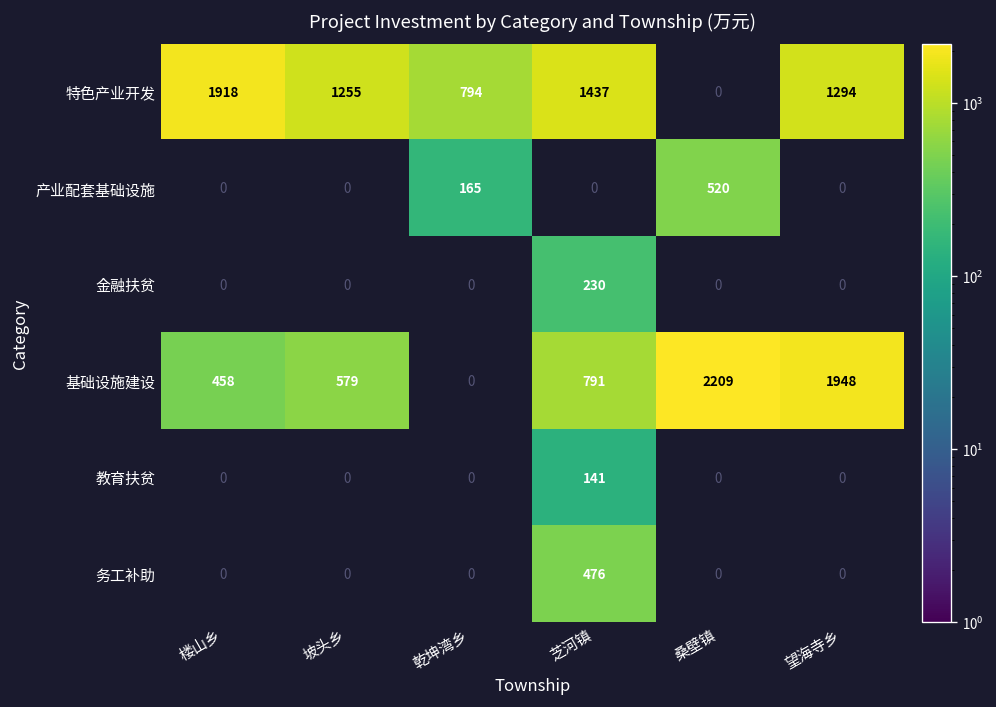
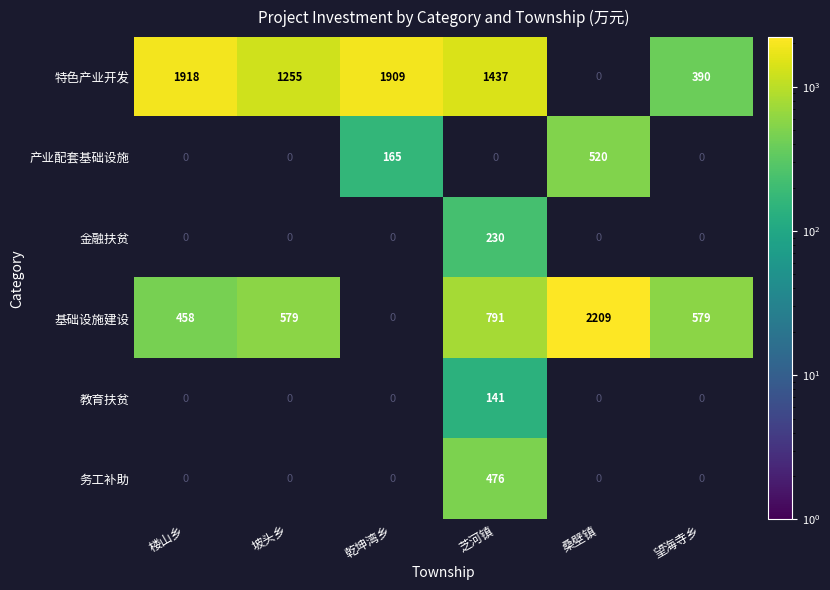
  {
    "特色产业开发": {
      "楼山乡": 1918,
      "坡头乡": 1255,
-     "乾坤湾乡": 794,
+     "乾坤湾乡": 1909,
      "芝河镇": 1437,
-     "望海寺乡": 1294
+     "望海寺乡": 390
    },
    "产业配套基础设施": {
      "乾坤湾乡": 165,
      "桑壁镇": 520
    },
    "金融扶贫": {
      "芝河镇": 230
    },
    "基础设施建设": {
      "楼山乡": 458,
      "坡头乡": 579,
      "芝河镇": 791,
      "桑壁镇": 2209,
-     "望海寺乡": 1948
+     "望海寺乡": 579
    },
    "教育扶贫": {
      "芝河镇": 141
    },
    "务工补助": {
      "芝河镇": 476
    }
  }
